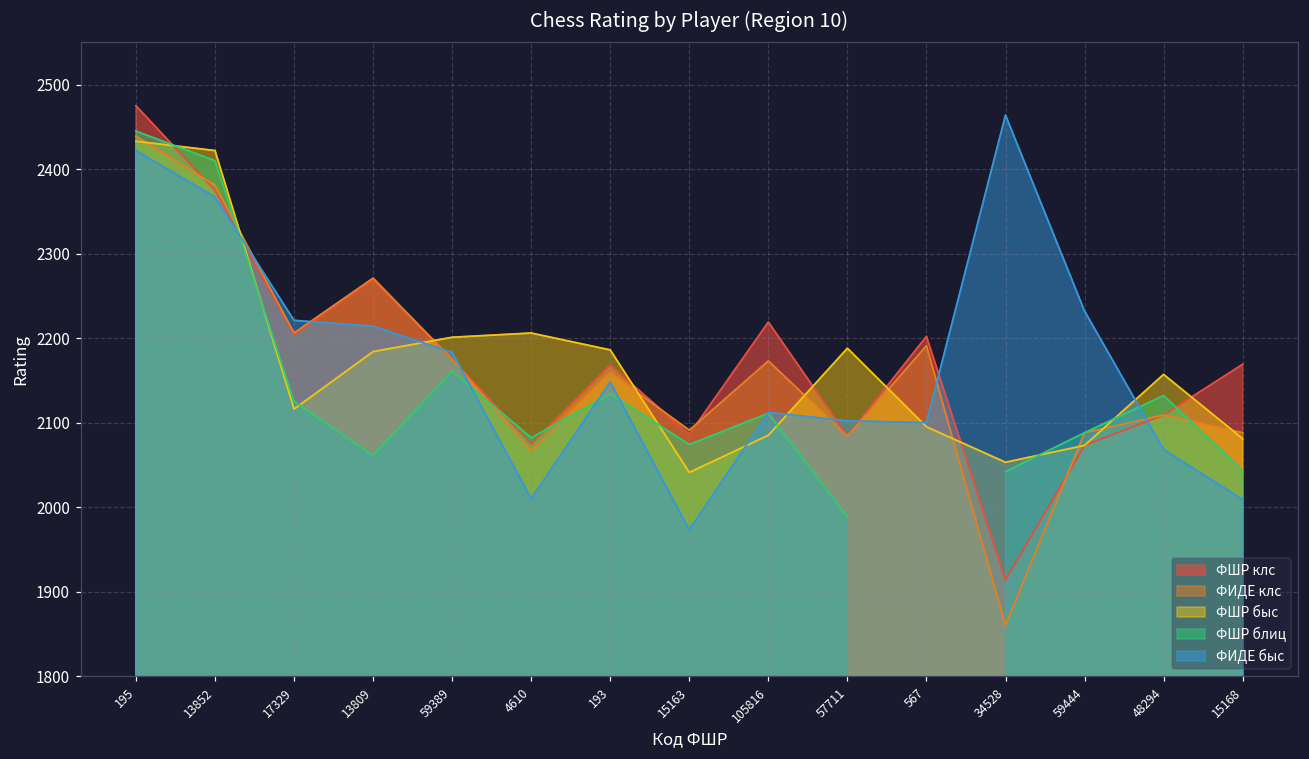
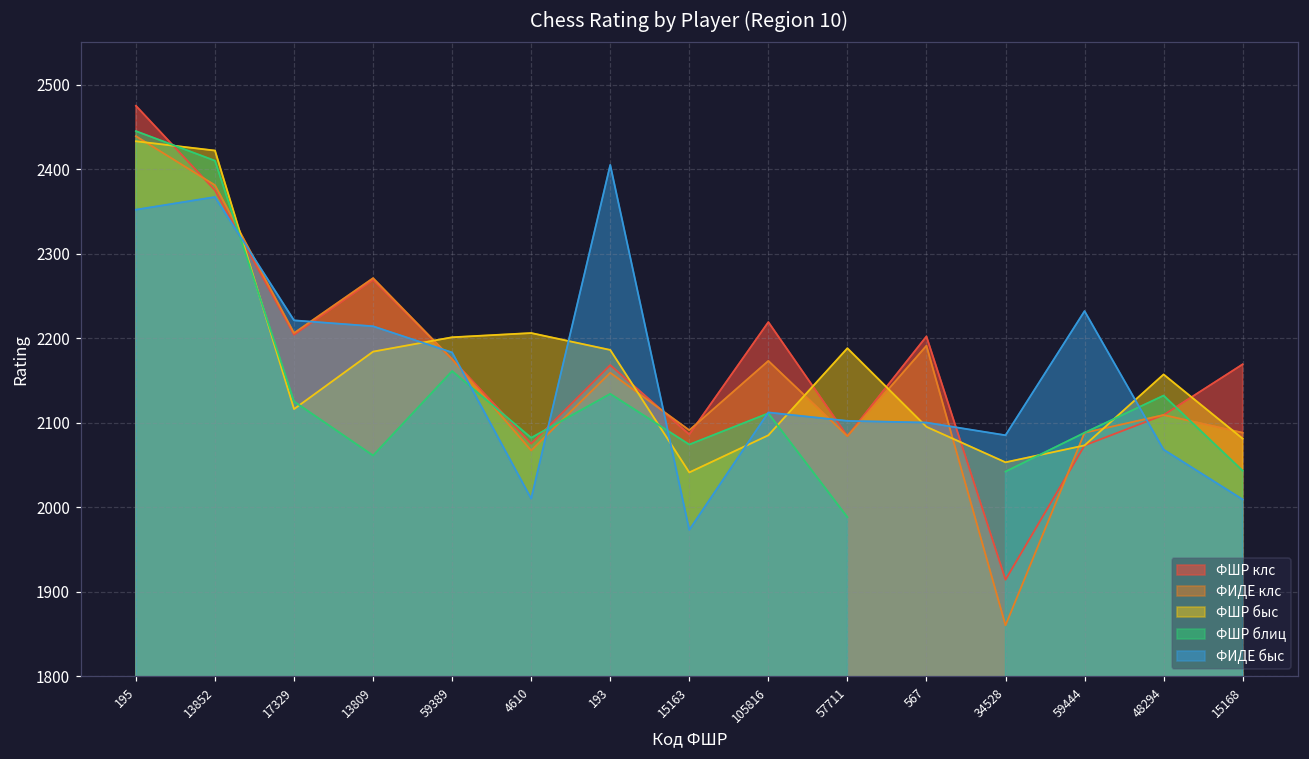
  {
    "ФИДЕ быс": {
-     "195": 2420,
+     "195": 2350,
      "13852": 2370,
      "17329": 2220,
      "13809": 2210,
      "59389": 2180,
      "4610": 2010,
-     "193": 2150,
+     "193": 2410,
      "15163": 1970,
      "57711": 2100,
      "567": 2100,
-     "34528": 2460,
+     "34528": 2090,
      "59444": 2230,
      "48294": 2070,
      "15168": 2010
    }
  }
